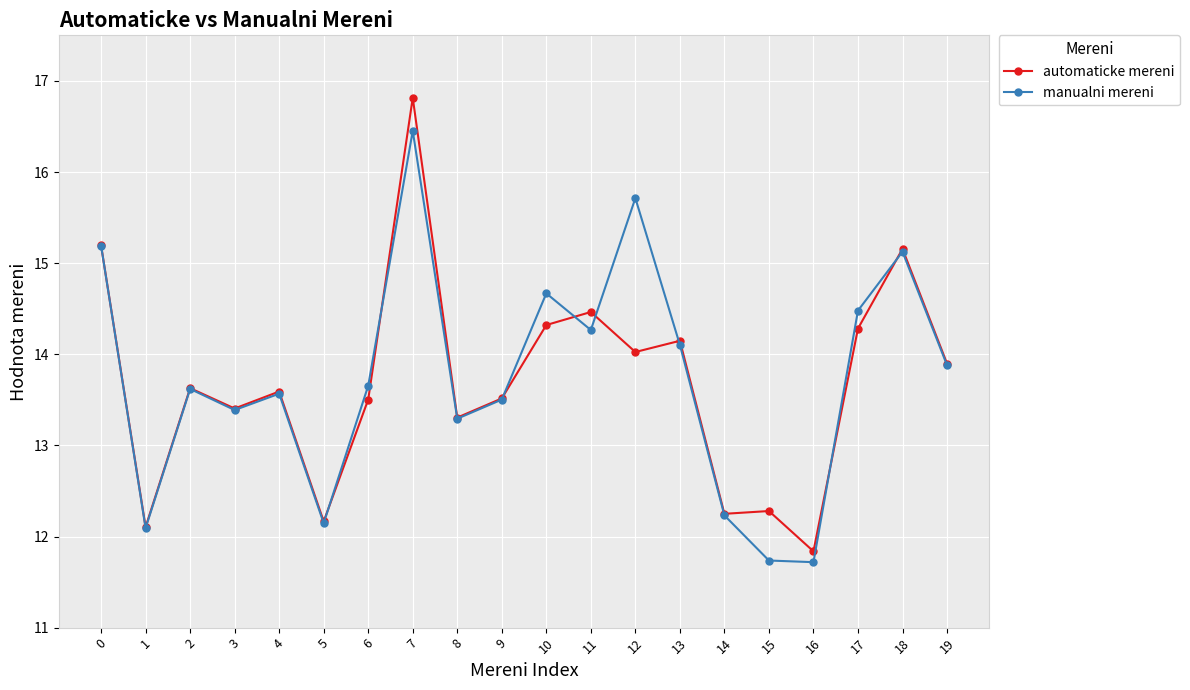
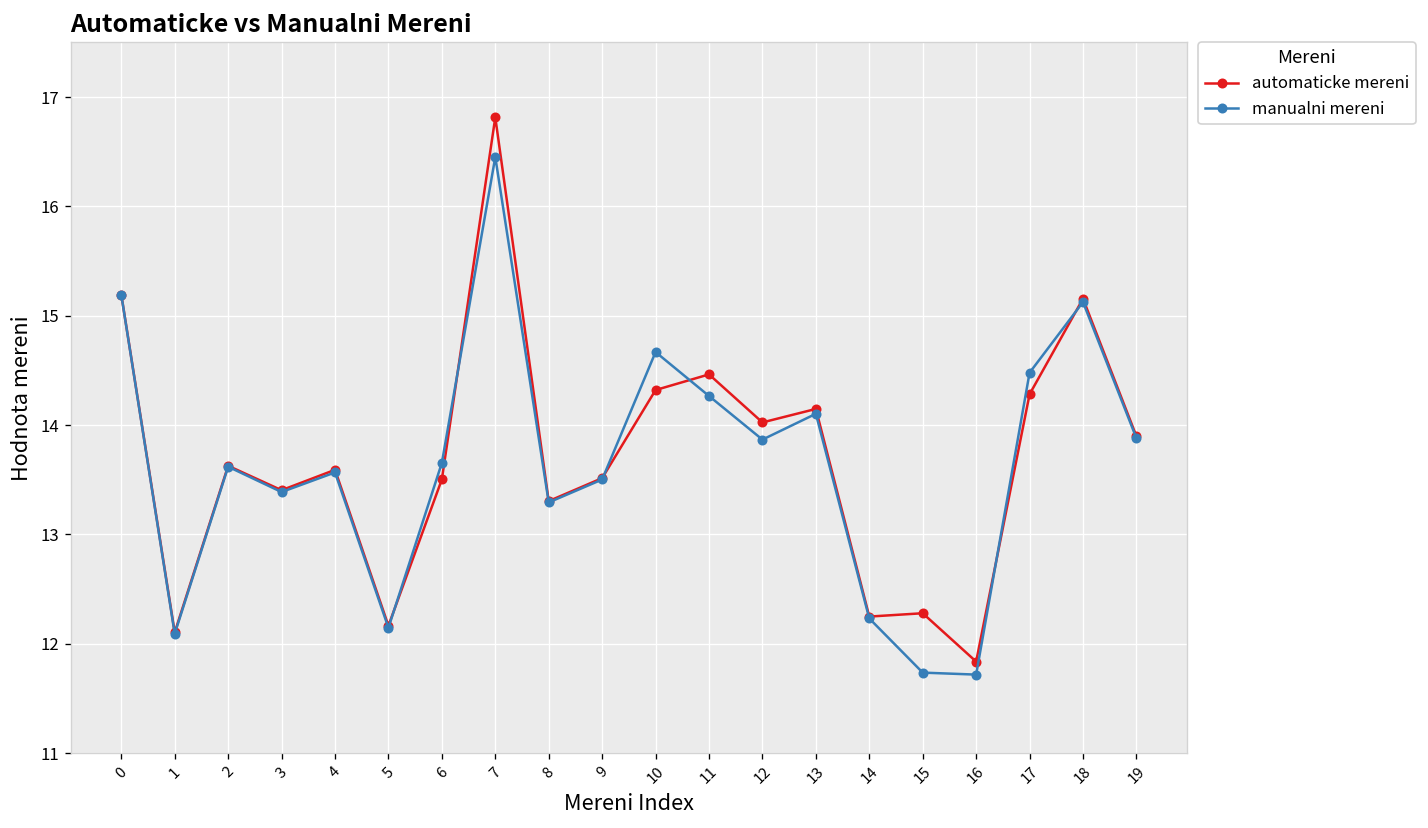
  {
    "automaticke mereni": {
      "6": 13.5,
      "7": 16.8,
      "10": 14.3,
      "11": 14.5,
      "12": 14.0,
      "13": 14.1,
      "15": 12.3,
      "16": 11.8,
      "17": 14.3,
      "18": 15.2
    },
    "manualni mereni": {
      "6": 13.7,
      "7": 16.5,
      "10": 14.7,
      "11": 14.3,
-     "12": 15.7,
+     "12": 13.9,
      "13": 14.1,
      "15": 11.7,
      "16": 11.7,
      "17": 14.5,
      "18": 15.1
    }
  }
